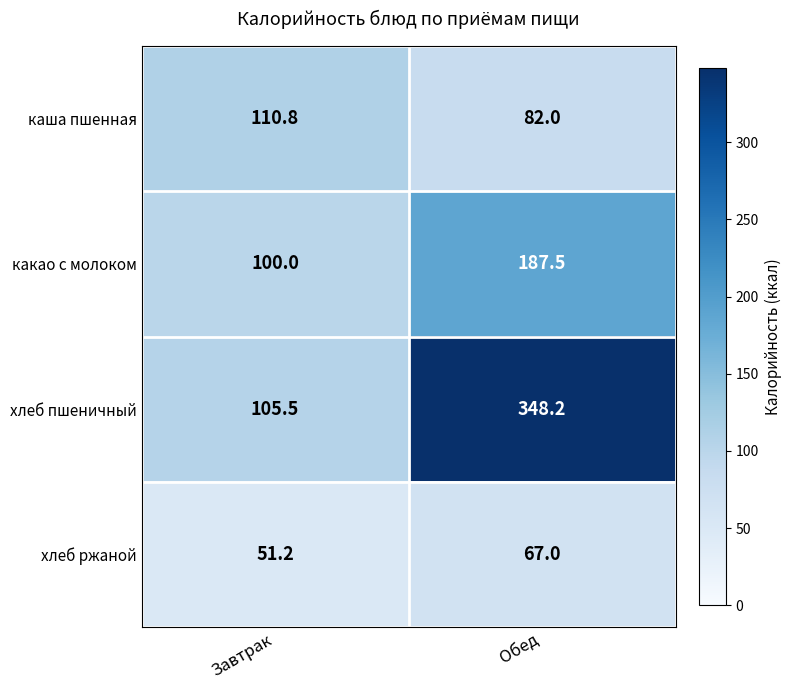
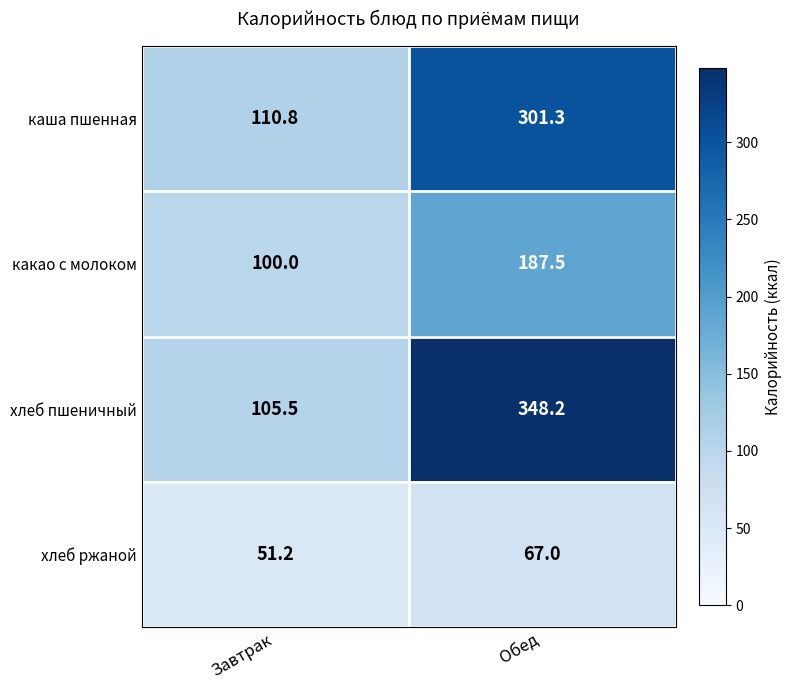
  {
    "каша пшенная": {
      "Завтрак": 110.8,
-     "Обед": 82.0
+     "Обед": 301.3
    },
    "какао с молоком": {
      "Завтрак": 100.0,
      "Обед": 187.5
    },
    "хлеб пшеничный": {
      "Завтрак": 105.5,
      "Обед": 348.2
    },
    "хлеб ржаной": {
      "Завтрак": 51.2,
      "Обед": 67.0
    }
  }
